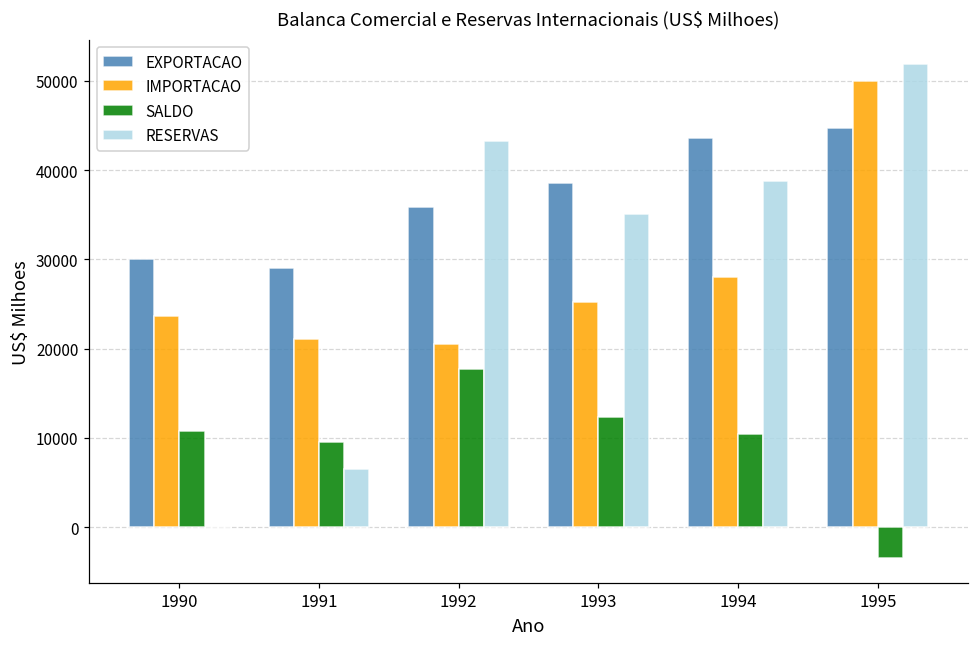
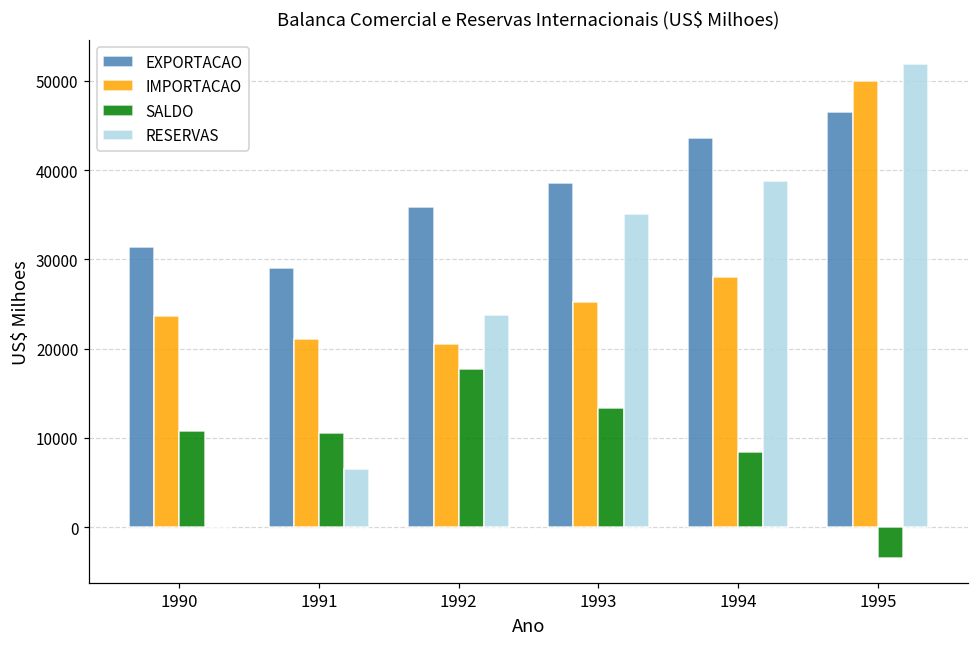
  {
    "EXPORTACAO": {
-     "1990": 30000,
+     "1990": 31000,
      "1991": 29000,
      "1992": 36000,
      "1993": 39000,
      "1994": 44000,
-     "1995": 45000
+     "1995": 47000
    },
    "IMPORTACAO": {
      "1990": 24000,
      "1991": 21000,
      "1992": 21000,
      "1993": 25000,
      "1994": 28000,
      "1995": 50000
    },
    "SALDO": {
      "1990": 11000,
-     "1991": 10000,
+     "1991": 11000,
      "1992": 18000,
-     "1993": 12000,
-     "1994": 10000,
+     "1993": 13000,
+     "1994": 8000,
      "1995": -3000
    },
    "RESERVAS": {
      "1990": 0,
      "1991": 6000,
-     "1992": 43000,
+     "1992": 24000,
      "1993": 35000,
      "1994": 39000,
      "1995": 52000
    }
  }
